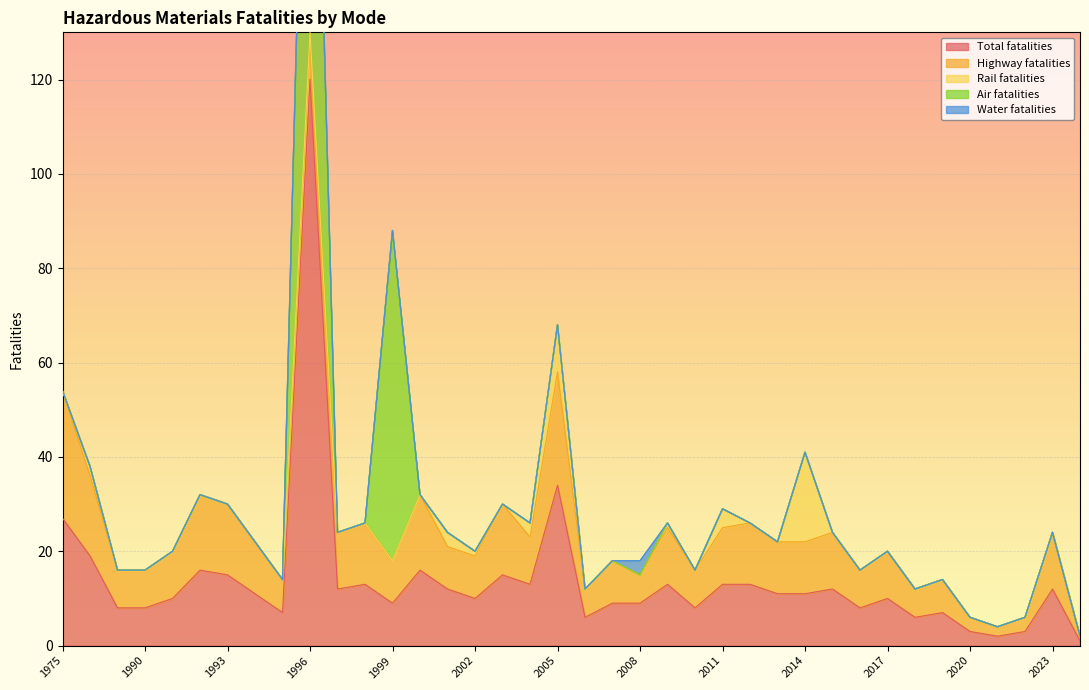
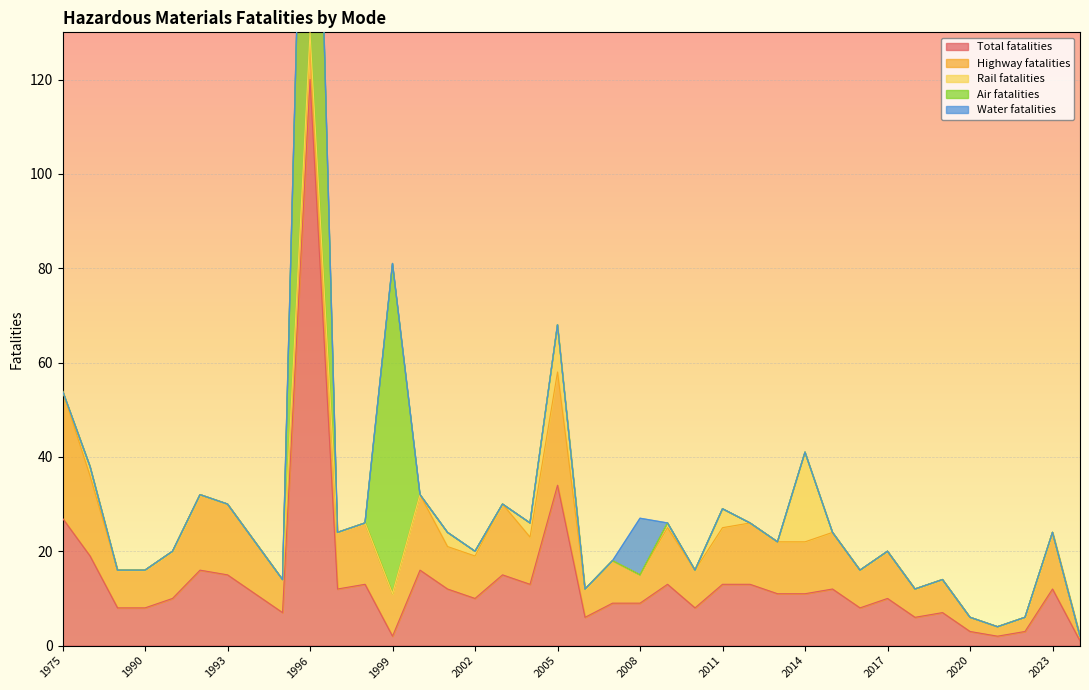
  {
    "Total fatalities": {
      "1975": 27,
      "1990": 8,
      "1993": 15,
      "1996": 120,
-     "1999": 9,
+     "1999": 2,
      "2002": 10,
      "2005": 34,
      "2008": 9,
      "2011": 13,
      "2014": 11,
      "2017": 10,
      "2020": 3,
      "2023": 12
    },
    "Highway fatalities": {
      "1996": 8,
      "2002": 9,
      "2005": 24,
      "2011": 12,
      "2014": 11
    },
    "Rail fatalities": {
      "1996": 2
    },
    "Water fatalities": {
-     "2008": 3
+     "2008": 12
    }
  }
